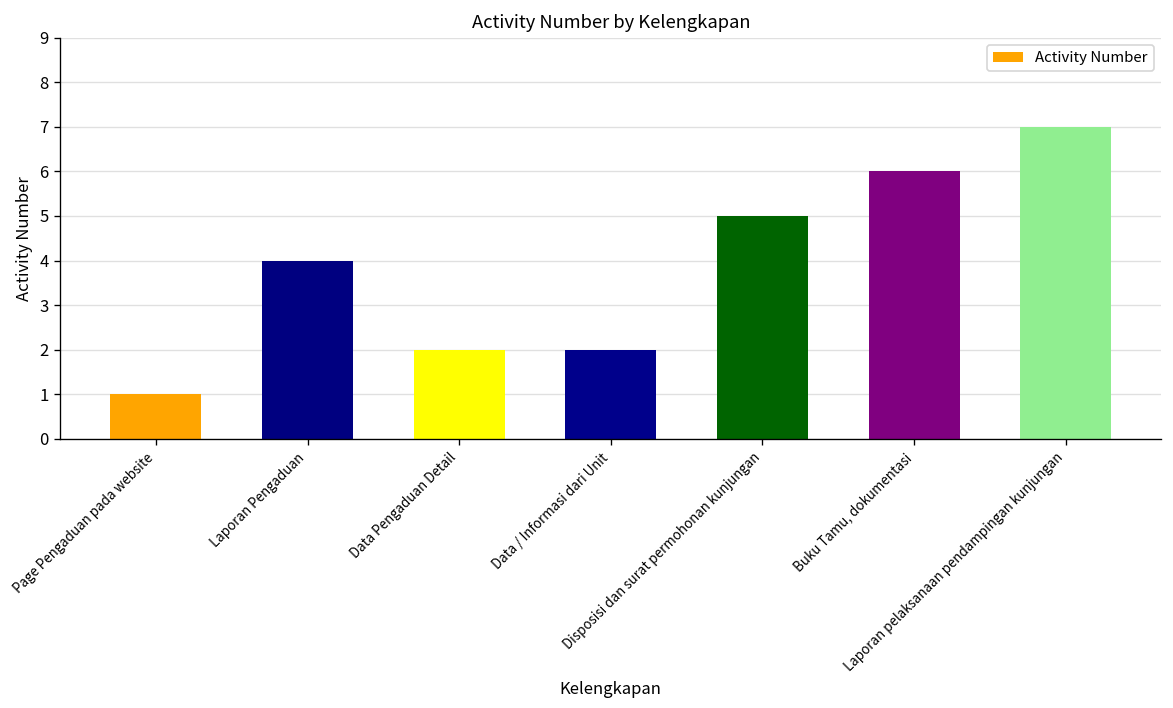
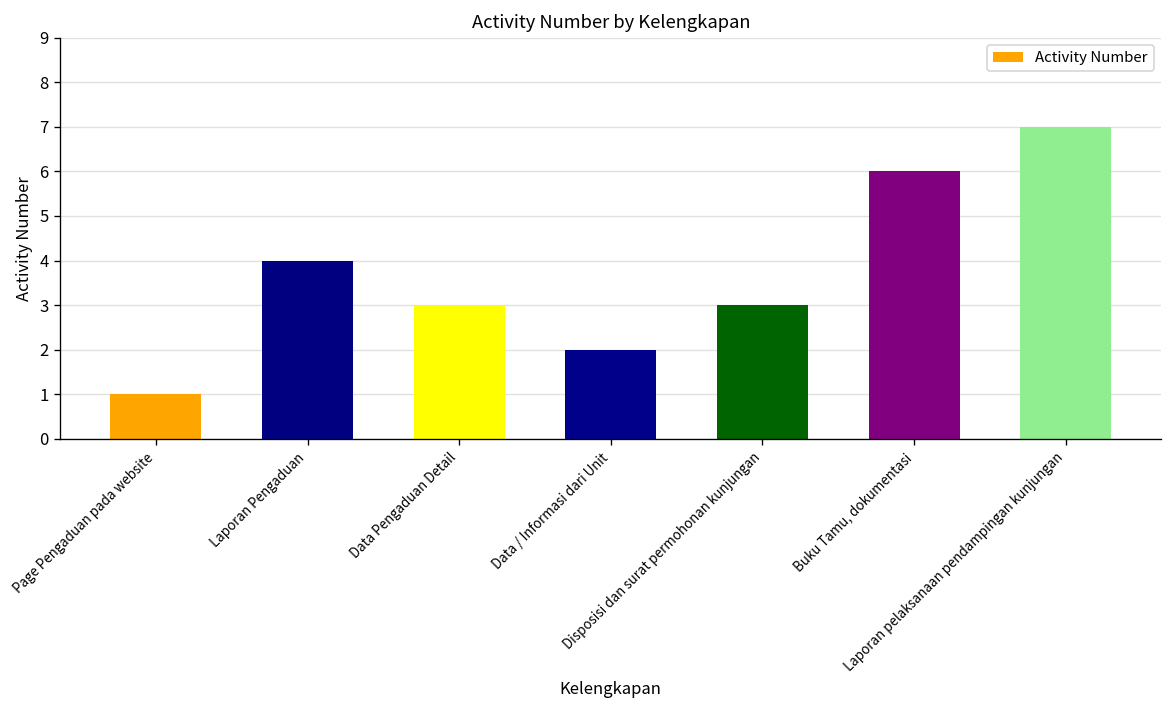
  {
    "Page Pengaduan pada website": 1,
    "Laporan Pengaduan": 4,
-   "Data Pengaduan Detail": 2,
+   "Data Pengaduan Detail": 3,
    "Data / Informasi dari Unit": 2,
-   "Disposisi dan surat permohonan kunjungan": 5,
+   "Disposisi dan surat permohonan kunjungan": 3,
    "Buku Tamu, dokumentasi": 6,
    "Laporan pelaksanaan pendampingan kunjungan": 7
  }
